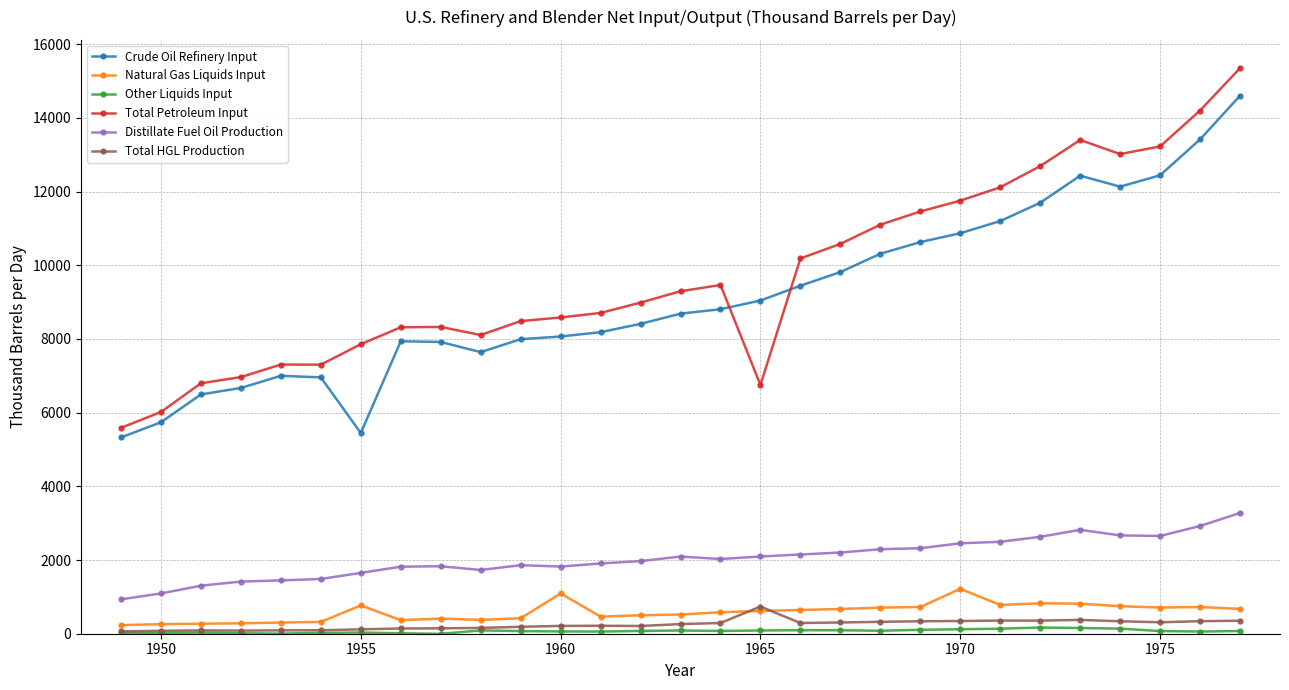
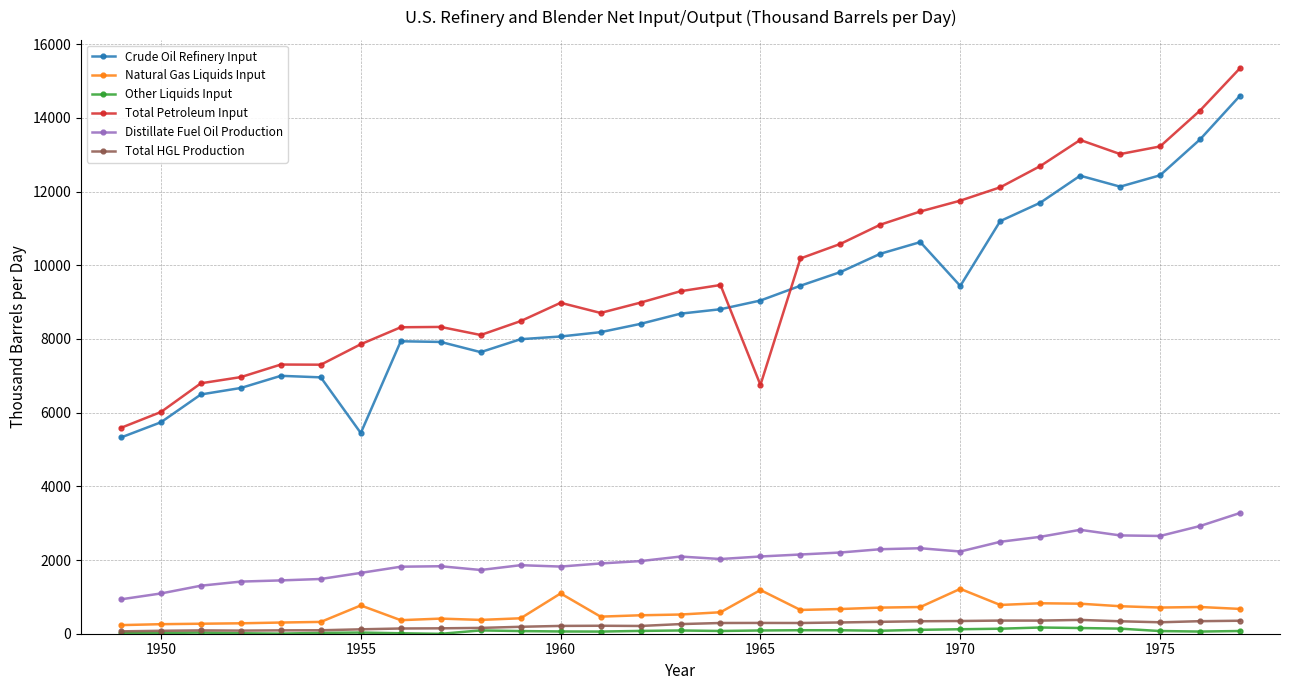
  {
    "Crude Oil Refinery Input": {
      "1950": 5700,
      "1955": 5400,
      "1960": 8100,
      "1965": 9000,
-     "1970": 10900,
+     "1970": 9400,
      "1975": 12400
    },
    "Natural Gas Liquids Input": {
      "1950": 300,
      "1955": 800,
      "1960": 1100,
-     "1965": 600,
+     "1965": 1200,
      "1970": 1200,
      "1975": 700
    },
    "Other Liquids Input": {
      "1955": 0,
      "1960": 100,
      "1965": 100,
      "1970": 100,
      "1975": 100
    },
    "Total Petroleum Input": {
      "1950": 6000,
      "1955": 7900,
-     "1960": 8600,
+     "1960": 9000,
      "1965": 6800,
      "1970": 11800,
      "1975": 13200
    },
    "Distillate Fuel Oil Production": {
      "1950": 1100,
      "1955": 1700,
      "1960": 1800,
      "1965": 2100,
-     "1970": 2500,
+     "1970": 2200,
      "1975": 2700
    },
    "Total HGL Production": {
      "1955": 100,
      "1960": 200,
-     "1965": 700,
+     "1965": 300,
      "1970": 300,
      "1975": 300
    }
  }
